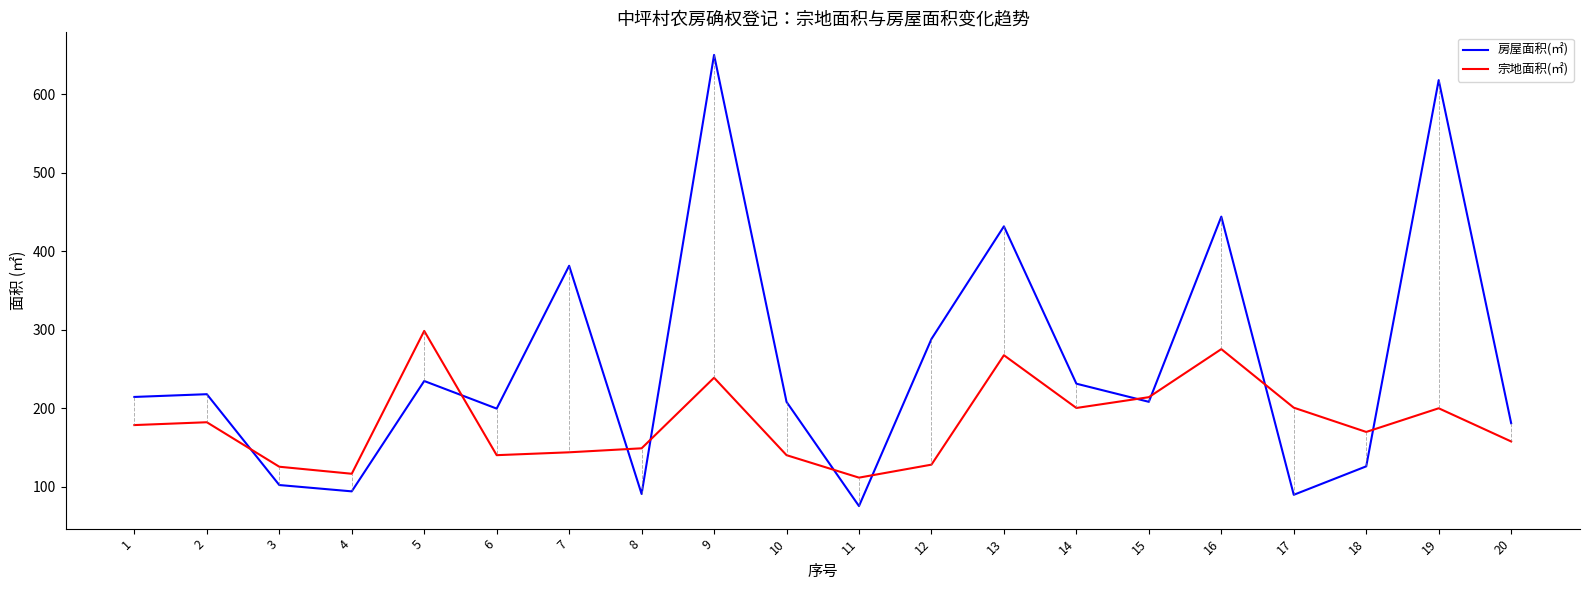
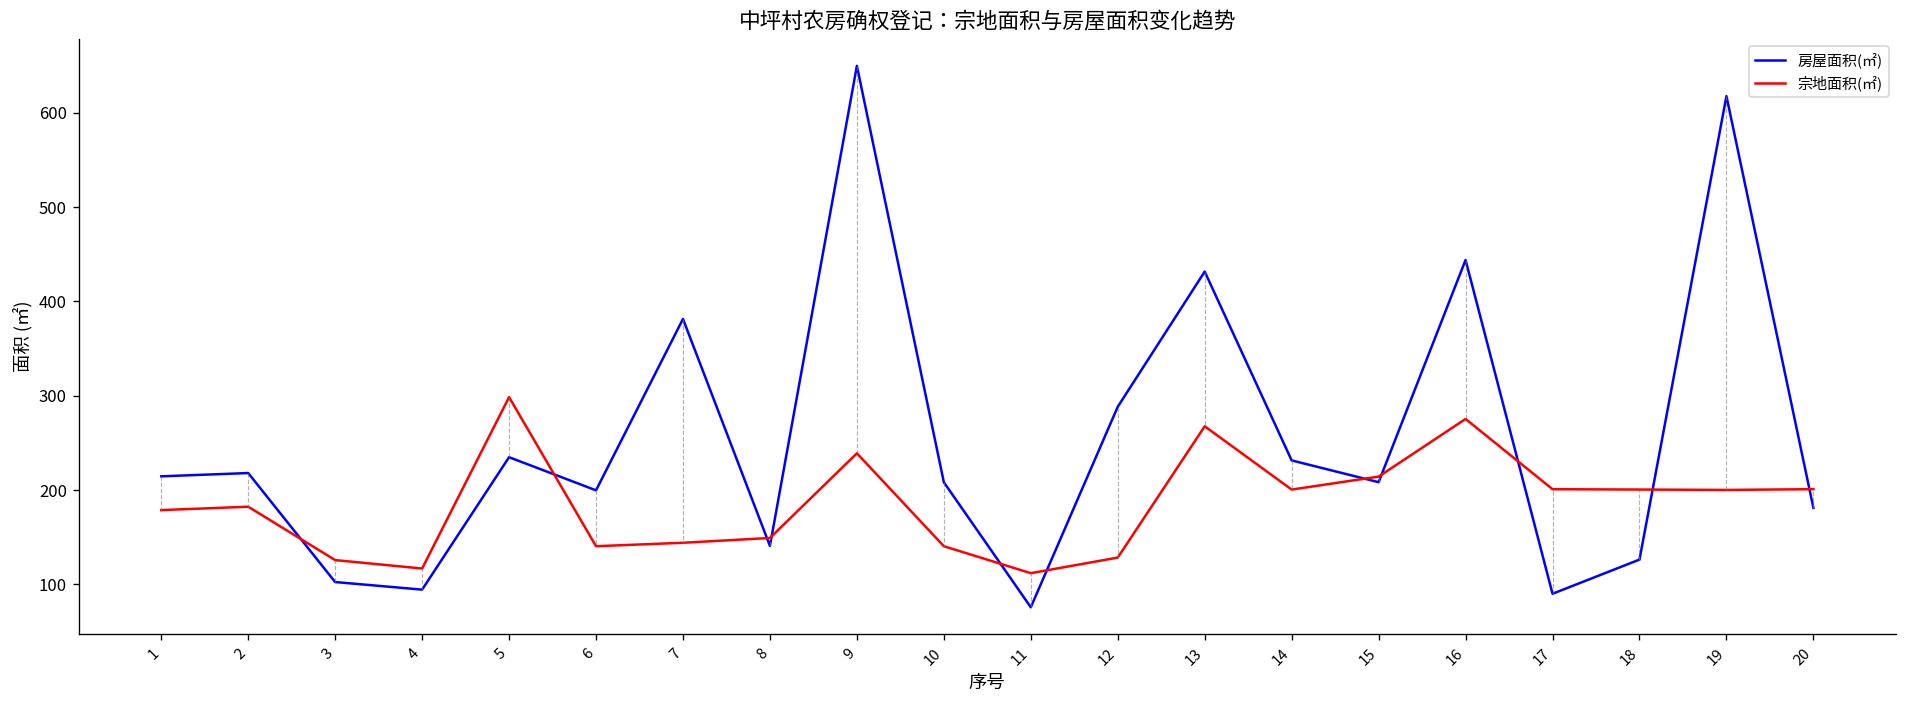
  {
    "房屋面积(㎡)": {
-     "8": 90
+     "8": 140
    },
    "宗地面积(㎡)": {
-     "18": 170,
-     "20": 160
+     "18": 200,
+     "20": 200
    }
  }
